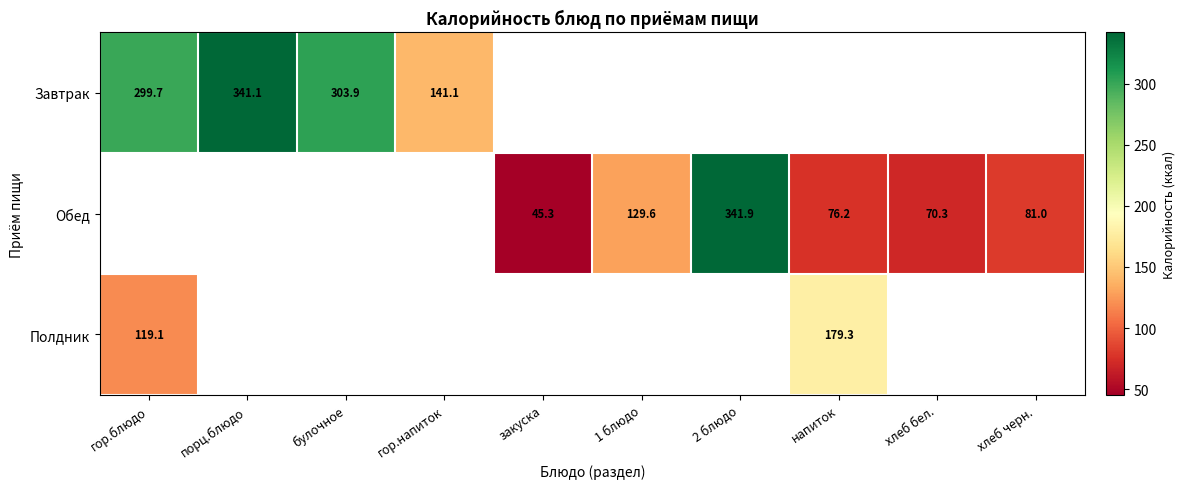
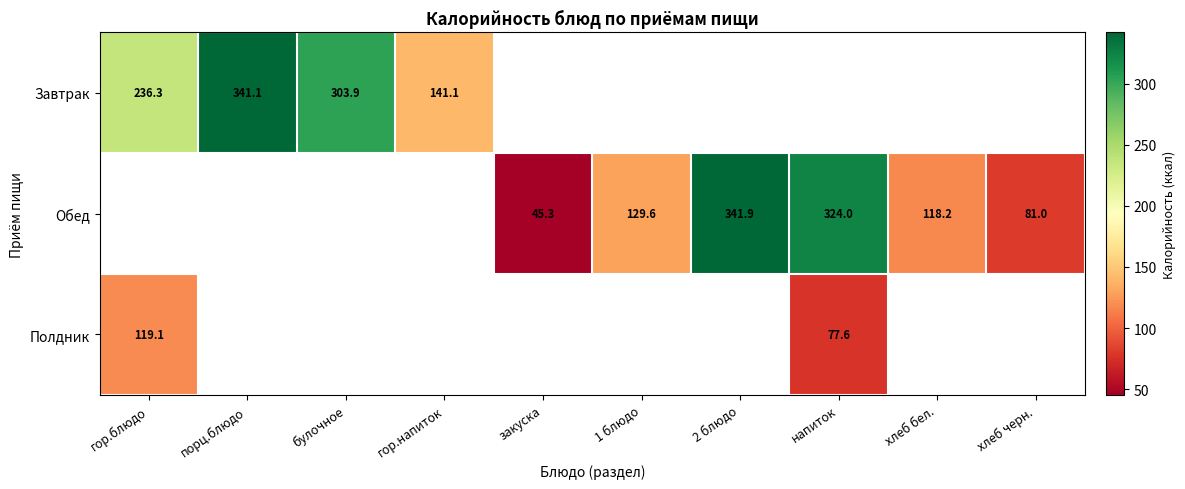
  {
    "Завтрак": {
-     "гор.блюдо": 299.7,
+     "гор.блюдо": 236.3,
      "порц.блюдо": 341.1,
      "булочное": 303.9,
      "гор.напиток": 141.1
    },
    "Обед": {
      "закуска": 45.3,
      "1 блюдо": 129.6,
      "2 блюдо": 341.9,
-     "напиток": 76.2,
-     "хлеб бел.": 70.3,
+     "напиток": 324.0,
+     "хлеб бел.": 118.2,
      "хлеб черн.": 81.0
    },
    "Полдник": {
      "гор.блюдо": 119.1,
-     "напиток": 179.3
+     "напиток": 77.6
    }
  }
